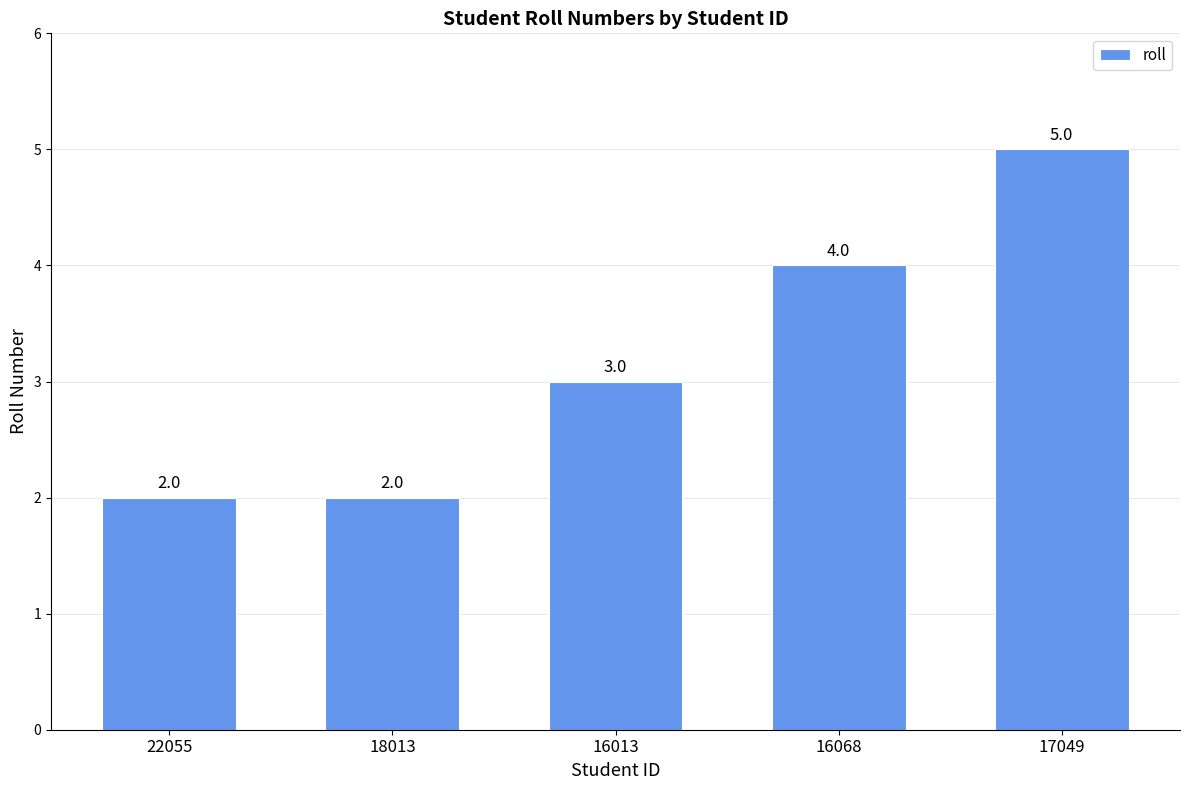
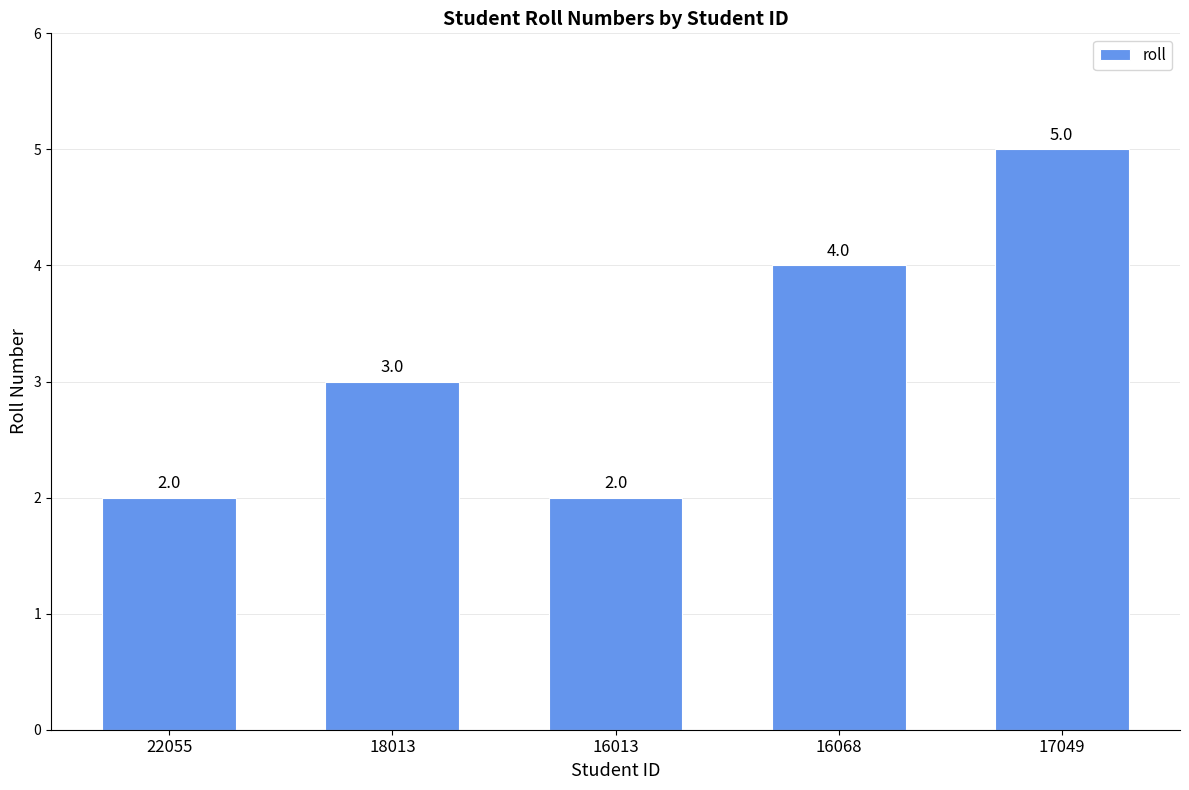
  {
    "22055": 2.0,
-   "18013": 2.0,
-   "16013": 3.0,
+   "18013": 3.0,
+   "16013": 2.0,
    "16068": 4.0,
    "17049": 5.0
  }
